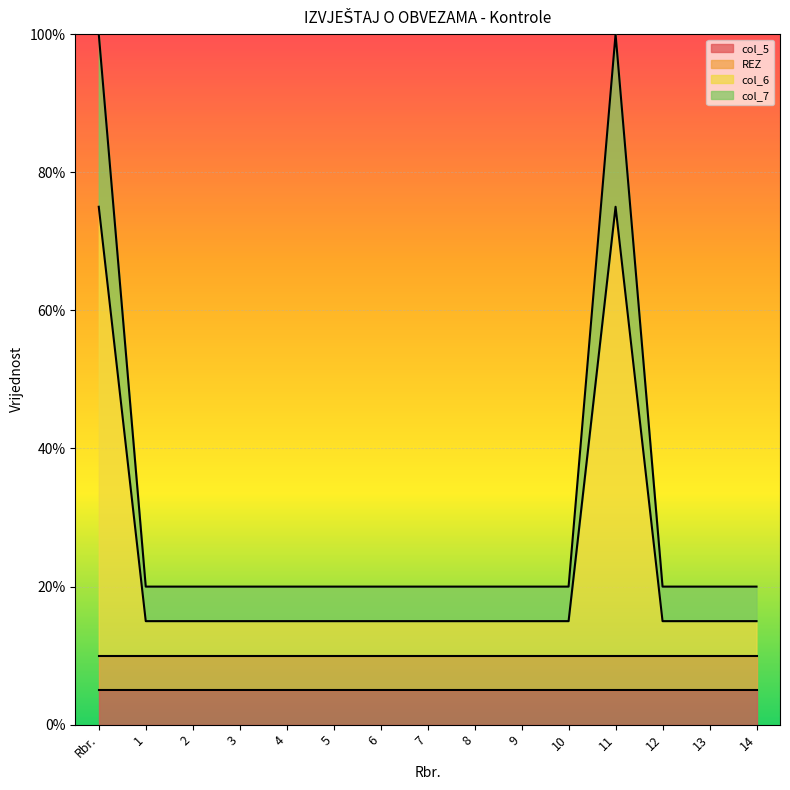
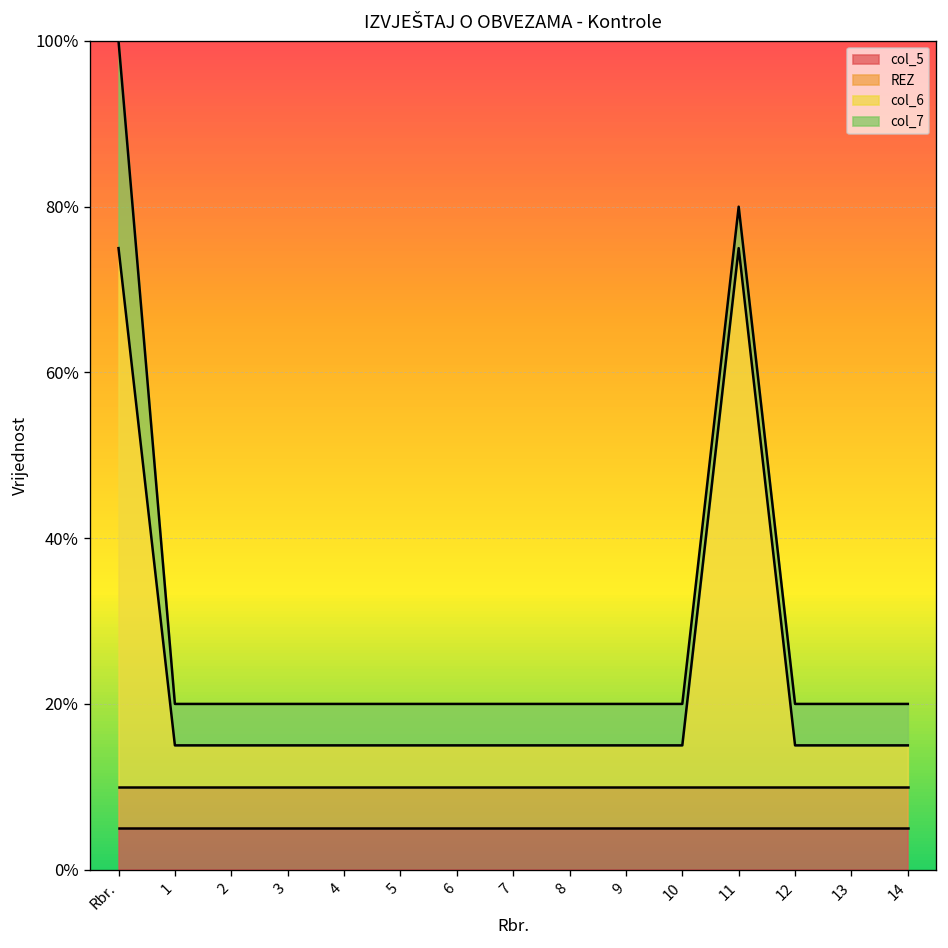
  {
    "col_5": {
      "Rbr.": "5%",
      "1": "5%",
      "2": "5%",
      "3": "5%",
      "4": "5%",
      "5": "5%",
      "6": "5%",
      "7": "5%",
      "8": "5%",
      "9": "5%",
      "10": "5%",
      "11": "5%",
      "12": "5%",
      "13": "5%",
      "14": "5%"
    },
    "col_7": {
      "Rbr.": "100%",
      "1": "20%",
      "2": "20%",
      "3": "20%",
      "4": "20%",
      "5": "20%",
      "6": "20%",
      "7": "20%",
      "8": "20%",
      "9": "20%",
      "10": "20%",
-     "11": "25%",
+     "11": "5%",
      "12": "20%",
      "13": "20%",
      "14": "20%"
    }
  }
